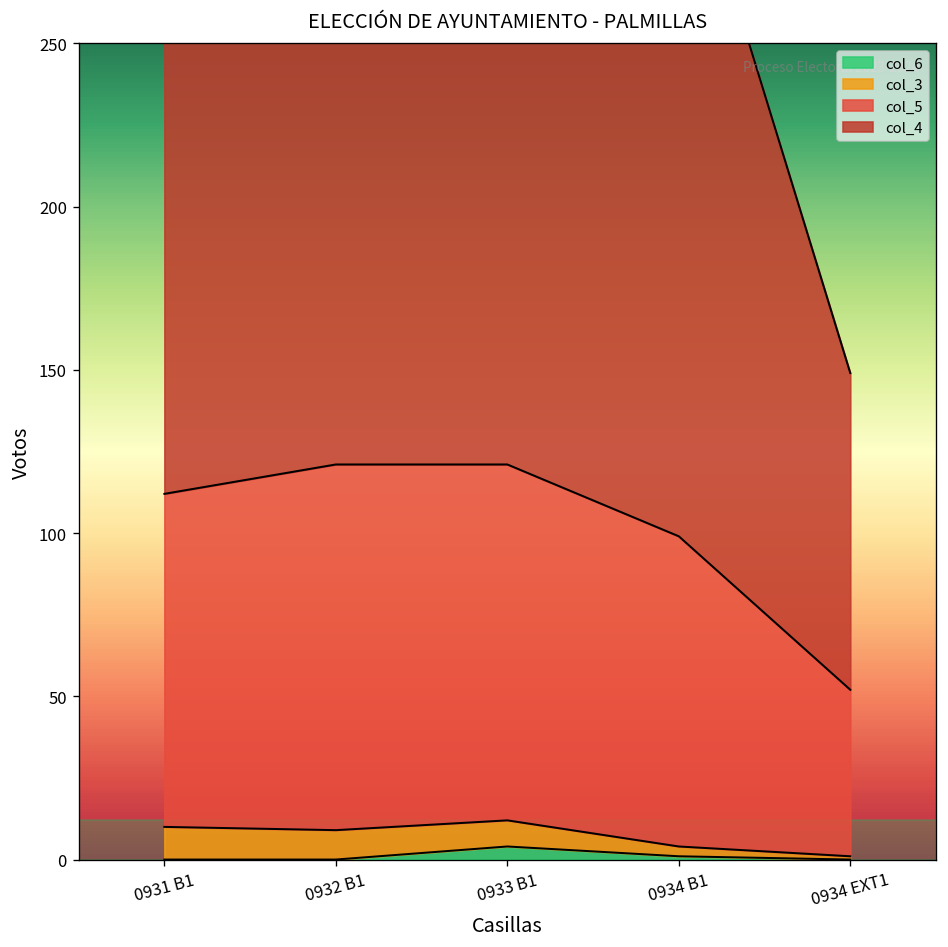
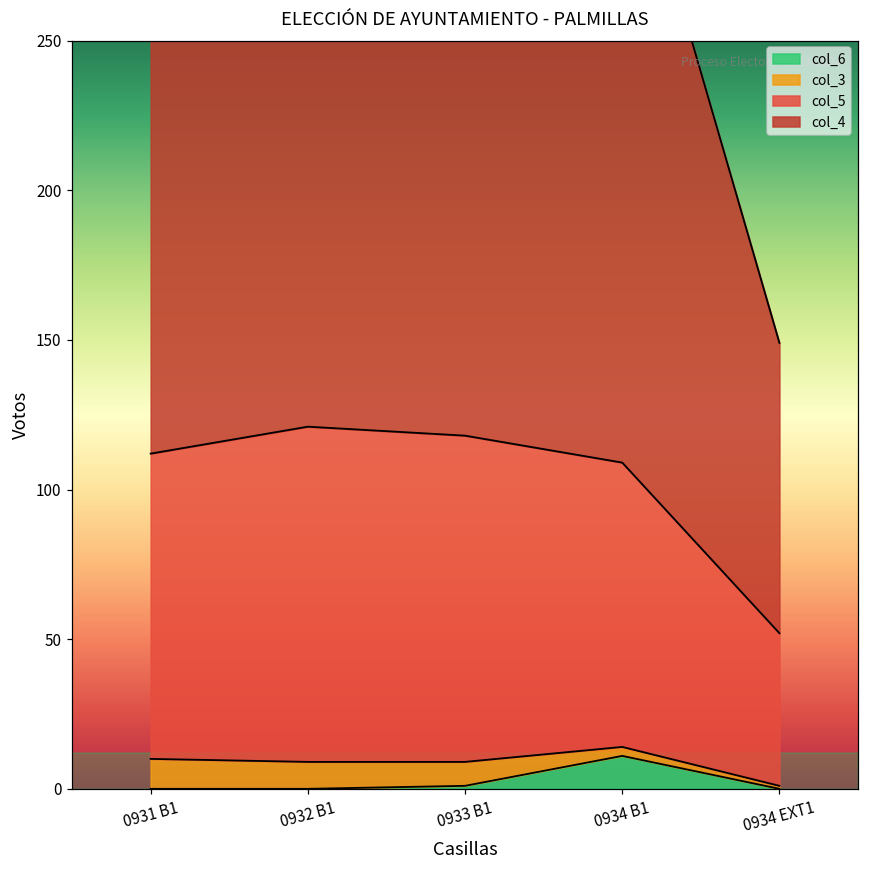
  {
    "col_6": {
      "0931 B1": 0,
      "0932 B1": 0,
-     "0933 B1": 4,
-     "0934 B1": 1,
+     "0933 B1": 1,
+     "0934 B1": 11,
      "0934 EXT1": 0
    },
    "col_3": {
      "0931 B1": 10,
      "0932 B1": 9,
      "0933 B1": 8,
      "0934 B1": 3,
      "0934 EXT1": 1
    }
  }
